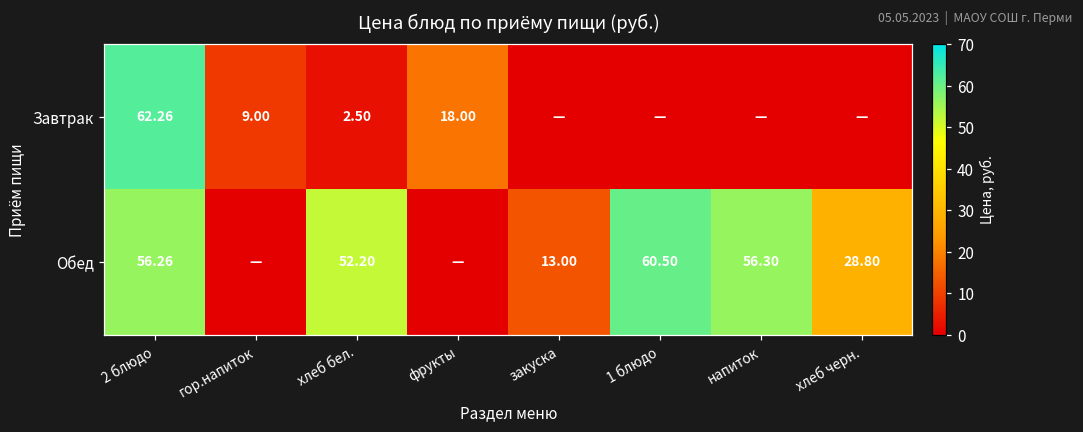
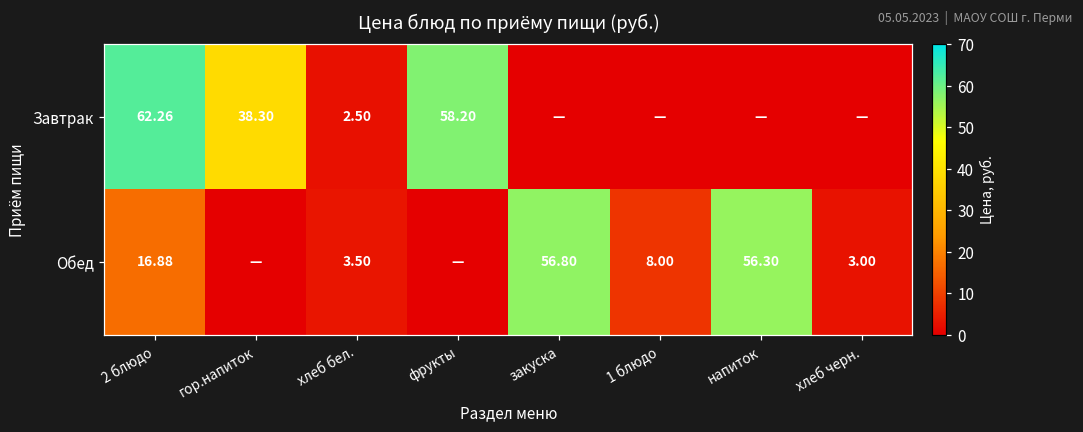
  {
    "Завтрак": {
      "2 блюдо": 62.26,
-     "гор.напиток": 9.00,
+     "гор.напиток": 38.30,
      "хлеб бел.": 2.50,
-     "фрукты": 18.00
+     "фрукты": 58.20
    },
    "Обед": {
-     "2 блюдо": 56.26,
-     "хлеб бел.": 52.20,
-     "закуска": 13.00,
-     "1 блюдо": 60.50,
+     "2 блюдо": 16.88,
+     "хлеб бел.": 3.50,
+     "закуска": 56.80,
+     "1 блюдо": 8.00,
      "напиток": 56.30,
-     "хлеб черн.": 28.80
+     "хлеб черн.": 3.00
    }
  }
